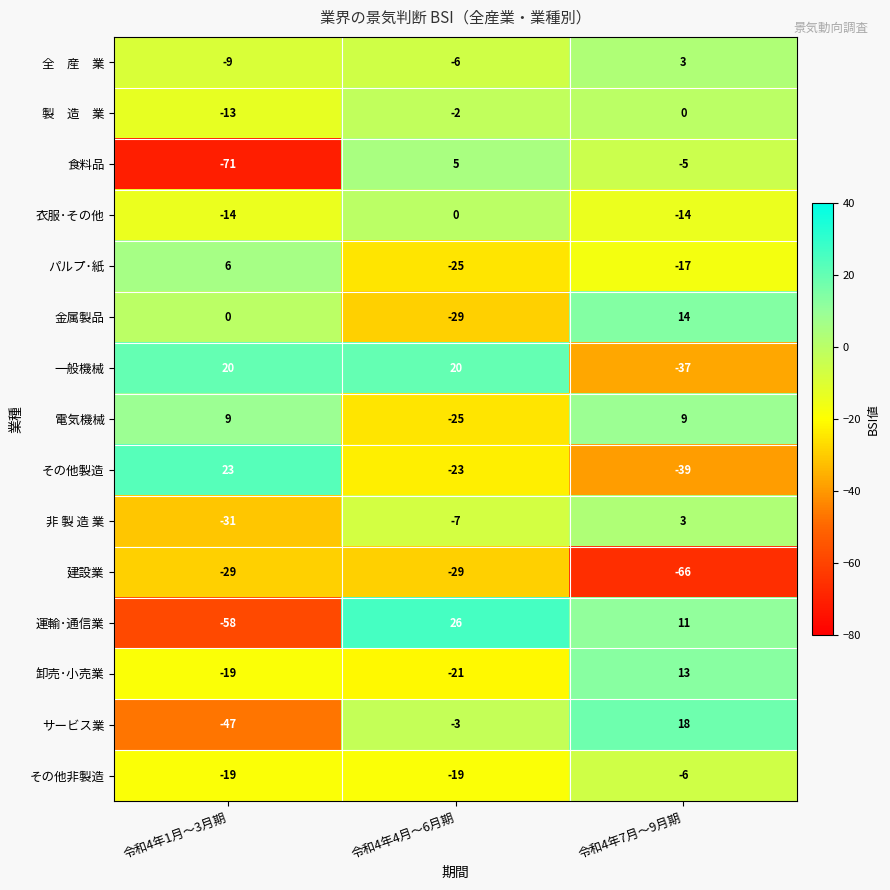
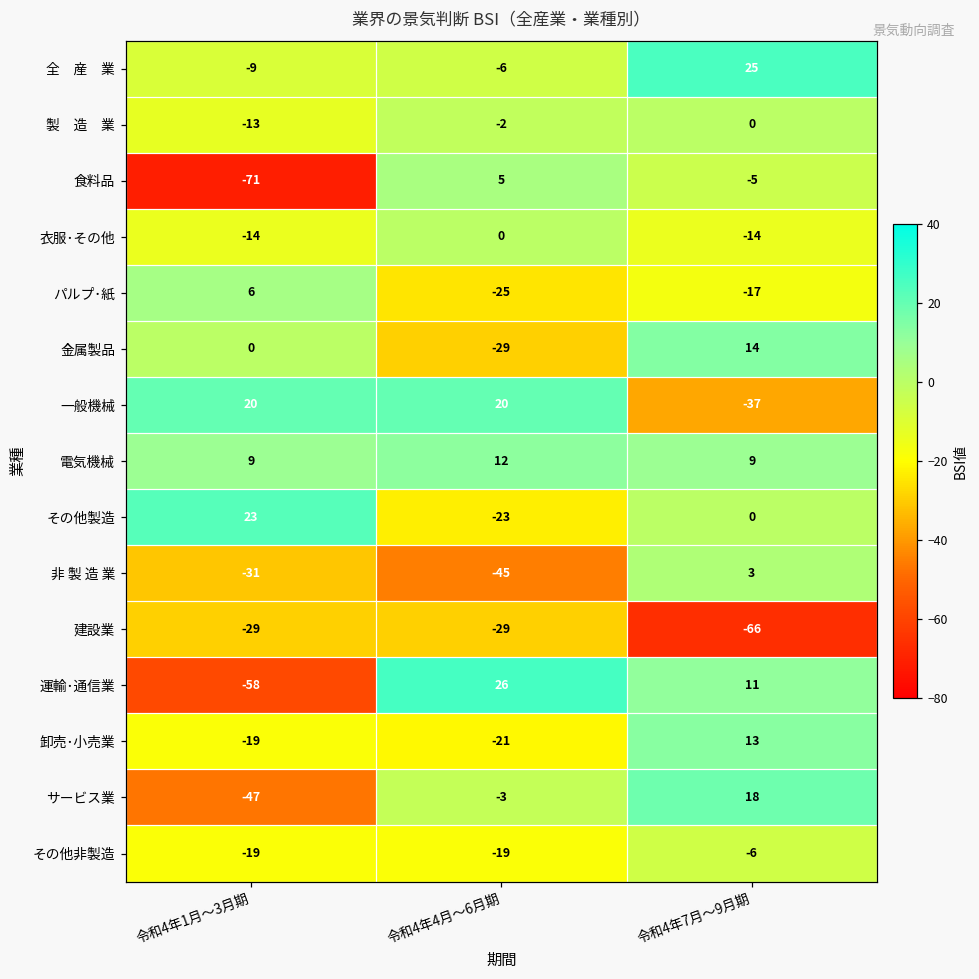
  {
    "全 産 業": {
      "令和4年1月～3月期": -9,
      "令和4年4月～6月期": -6,
-     "令和4年7月～9月期": 3
+     "令和4年7月～9月期": 25
    },
    "製 造 業": {
      "令和4年1月～3月期": -13,
      "令和4年4月～6月期": -2,
      "令和4年7月～9月期": 0
    },
    "食料品": {
      "令和4年1月～3月期": -71,
      "令和4年4月～6月期": 5,
      "令和4年7月～9月期": -5
    },
    "衣服･その他": {
      "令和4年1月～3月期": -14,
      "令和4年4月～6月期": 0,
      "令和4年7月～9月期": -14
    },
    "パルプ･紙": {
      "令和4年1月～3月期": 6,
      "令和4年4月～6月期": -25,
      "令和4年7月～9月期": -17
    },
    "金属製品": {
      "令和4年1月～3月期": 0,
      "令和4年4月～6月期": -29,
      "令和4年7月～9月期": 14
    },
    "一般機械": {
      "令和4年1月～3月期": 20,
      "令和4年4月～6月期": 20,
      "令和4年7月～9月期": -37
    },
    "電気機械": {
      "令和4年1月～3月期": 9,
-     "令和4年4月～6月期": -25,
+     "令和4年4月～6月期": 12,
      "令和4年7月～9月期": 9
    },
    "その他製造": {
      "令和4年1月～3月期": 23,
      "令和4年4月～6月期": -23,
-     "令和4年7月～9月期": -39
+     "令和4年7月～9月期": 0
    },
    "非 製 造 業": {
      "令和4年1月～3月期": -31,
-     "令和4年4月～6月期": -7,
+     "令和4年4月～6月期": -45,
      "令和4年7月～9月期": 3
    },
    "建設業": {
      "令和4年1月～3月期": -29,
      "令和4年4月～6月期": -29,
      "令和4年7月～9月期": -66
    },
    "運輸･通信業": {
      "令和4年1月～3月期": -58,
      "令和4年4月～6月期": 26,
      "令和4年7月～9月期": 11
    },
    "卸売･小売業": {
      "令和4年1月～3月期": -19,
      "令和4年4月～6月期": -21,
      "令和4年7月～9月期": 13
    },
    "サービス業": {
      "令和4年1月～3月期": -47,
      "令和4年4月～6月期": -3,
      "令和4年7月～9月期": 18
    },
    "その他非製造": {
      "令和4年1月～3月期": -19,
      "令和4年4月～6月期": -19,
      "令和4年7月～9月期": -6
    }
  }
